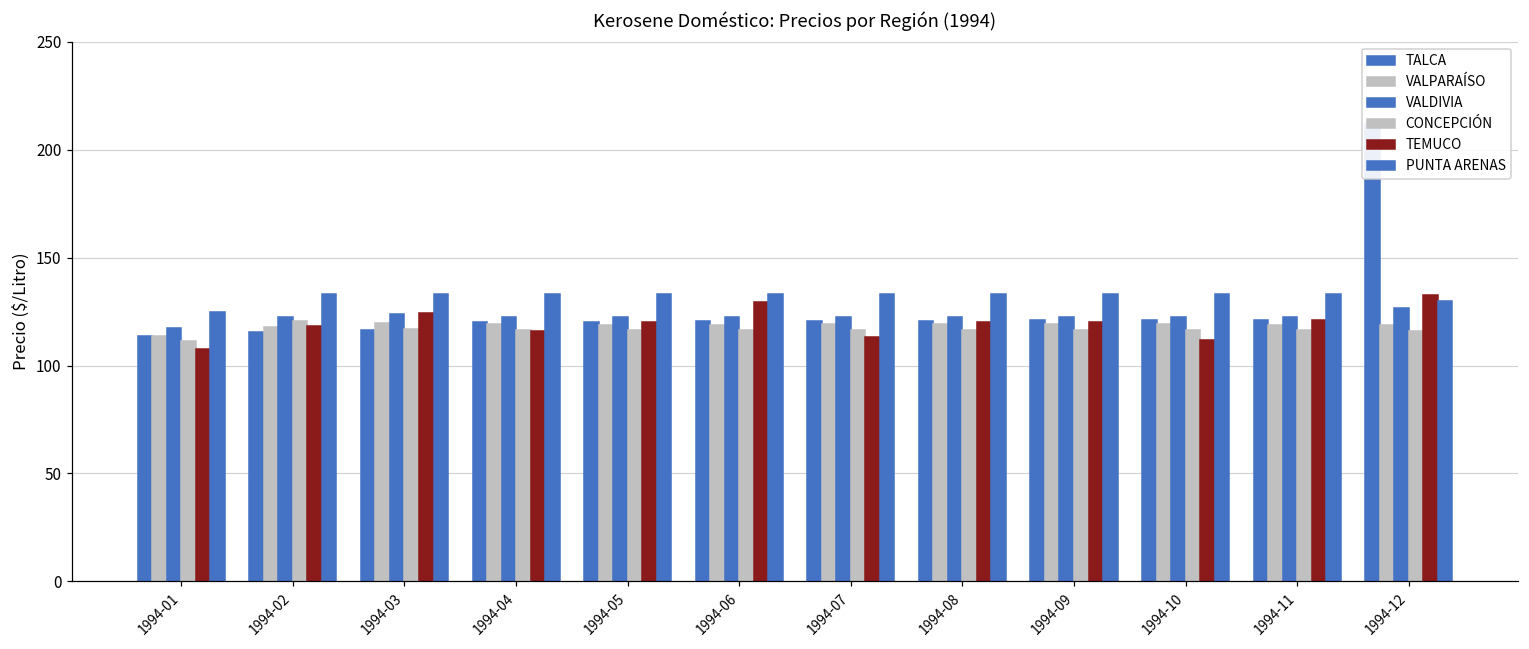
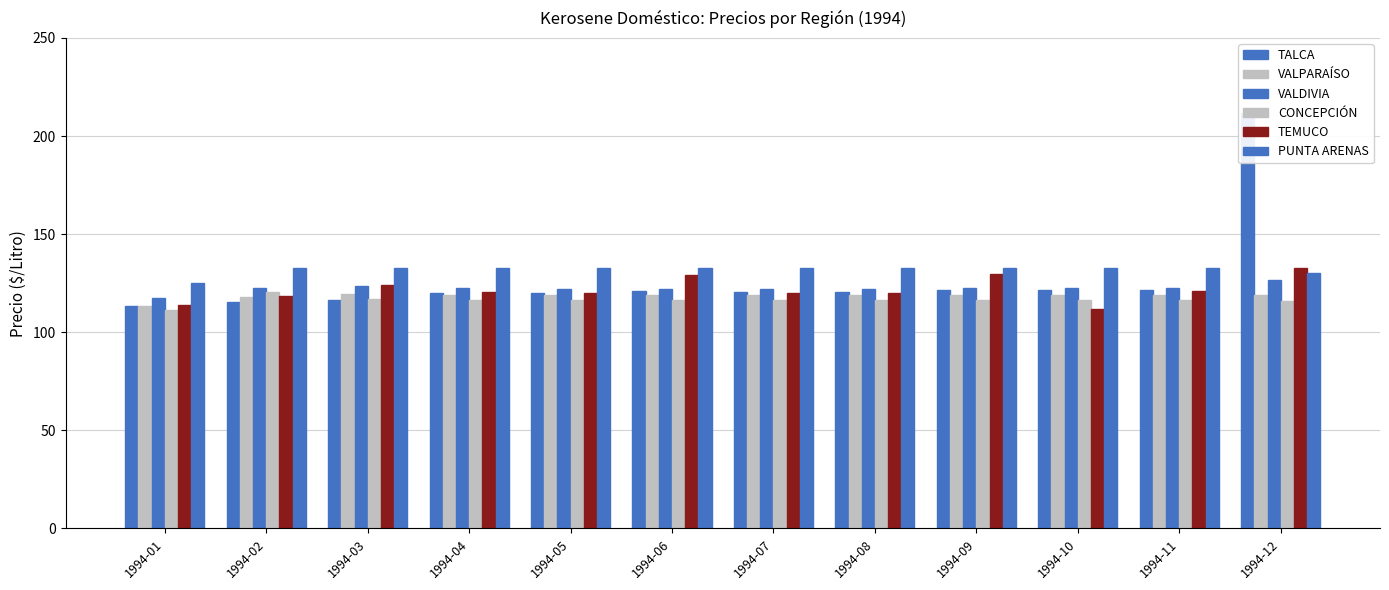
  {
    "TEMUCO": {
-     "1994-01": 108,
+     "1994-01": 114,
      "1994-02": 119,
      "1994-03": 124,
-     "1994-04": 116,
+     "1994-04": 120,
      "1994-05": 120,
      "1994-06": 129,
-     "1994-07": 113,
+     "1994-07": 120,
      "1994-08": 120,
-     "1994-09": 120,
+     "1994-09": 130,
      "1994-10": 112,
      "1994-11": 121,
      "1994-12": 133
    }
  }
